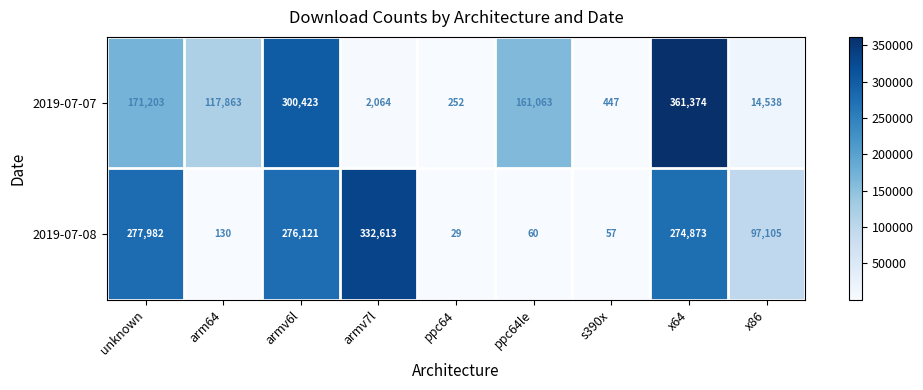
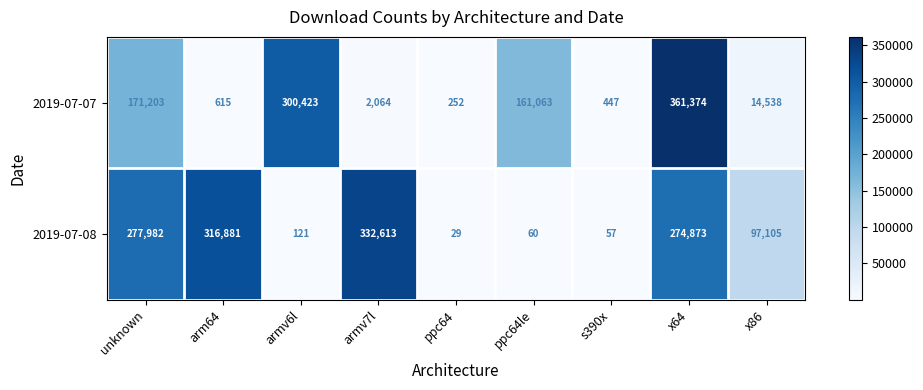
  {
    "2019-07-07": {
      "unknown": "171,203",
-     "arm64": "117,863",
+     "arm64": "615",
      "armv6l": "300,423",
      "armv7l": "2,064",
      "ppc64": "252",
      "ppc64le": "161,063",
      "s390x": "447",
      "x64": "361,374",
      "x86": "14,538"
    },
    "2019-07-08": {
      "unknown": "277,982",
-     "arm64": "130",
-     "armv6l": "276,121",
+     "arm64": "316,881",
+     "armv6l": "121",
      "armv7l": "332,613",
      "ppc64": "29",
      "ppc64le": "60",
      "s390x": "57",
      "x64": "274,873",
      "x86": "97,105"
    }
  }
